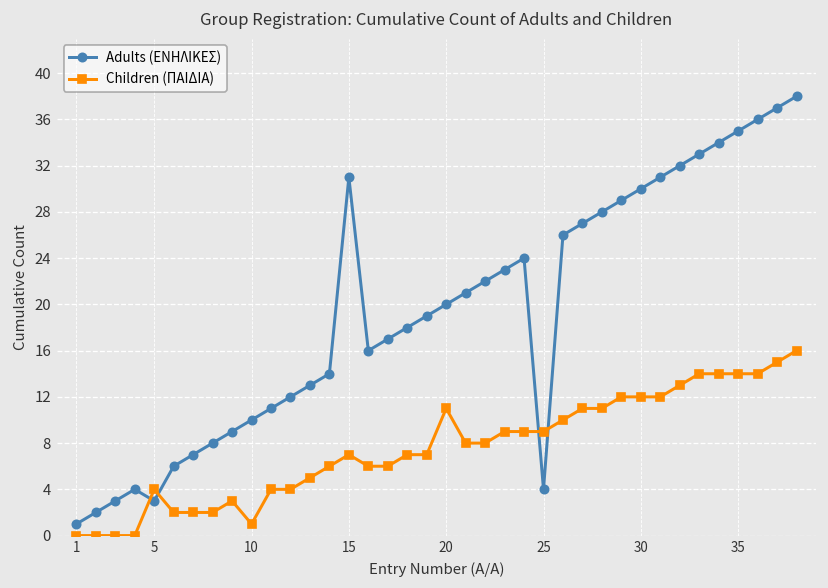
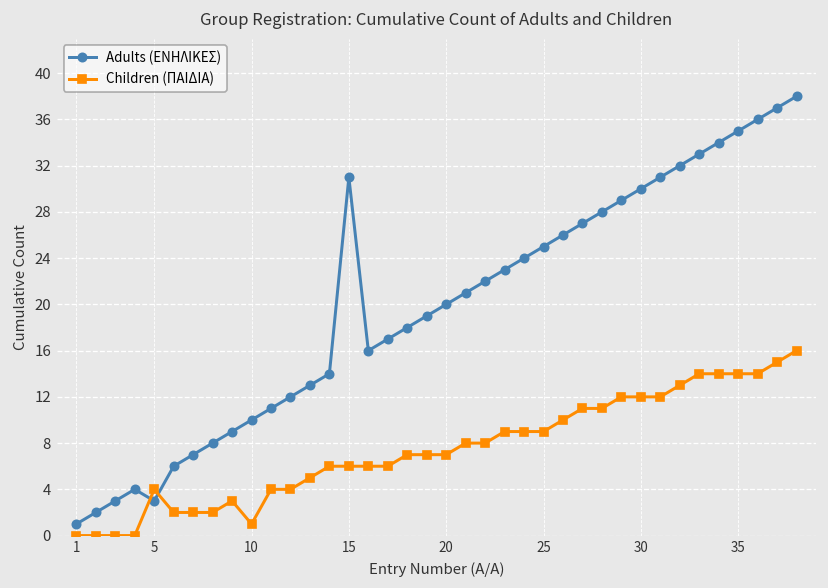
  {
    "Adults (ΕΝΗΛΙΚΕΣ)": {
      "1": 1,
      "5": 3,
      "10": 10,
      "15": 31,
      "20": 20,
-     "25": 4,
+     "25": 25,
      "30": 30,
      "35": 35
    },
    "Children (ΠΑΙΔΙΑ)": {
      "1": 0,
      "5": 4,
      "10": 1,
-     "15": 7,
-     "20": 11,
+     "15": 6,
+     "20": 7,
      "25": 9,
      "30": 12,
      "35": 14
    }
  }
